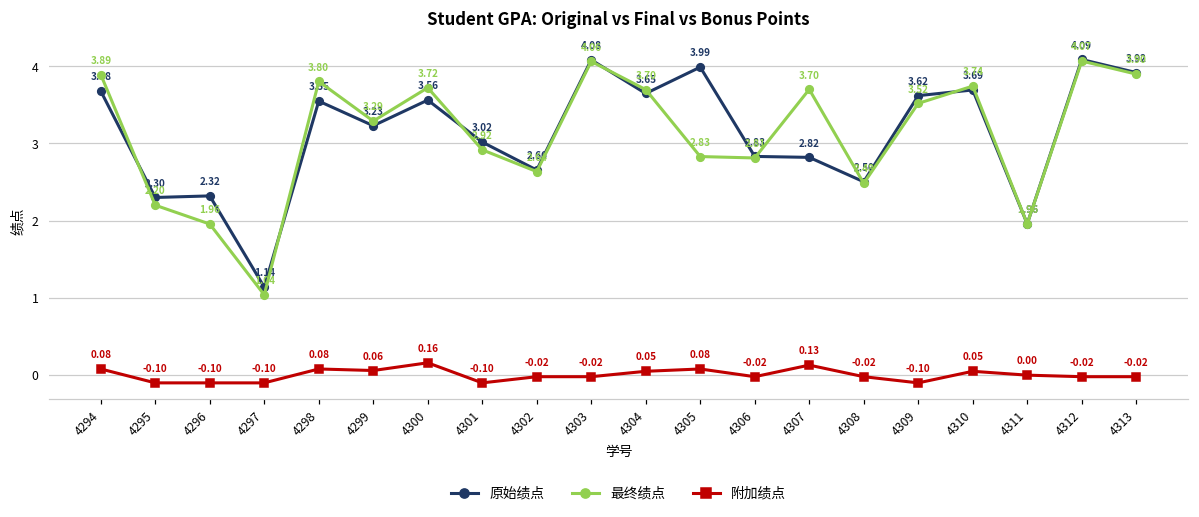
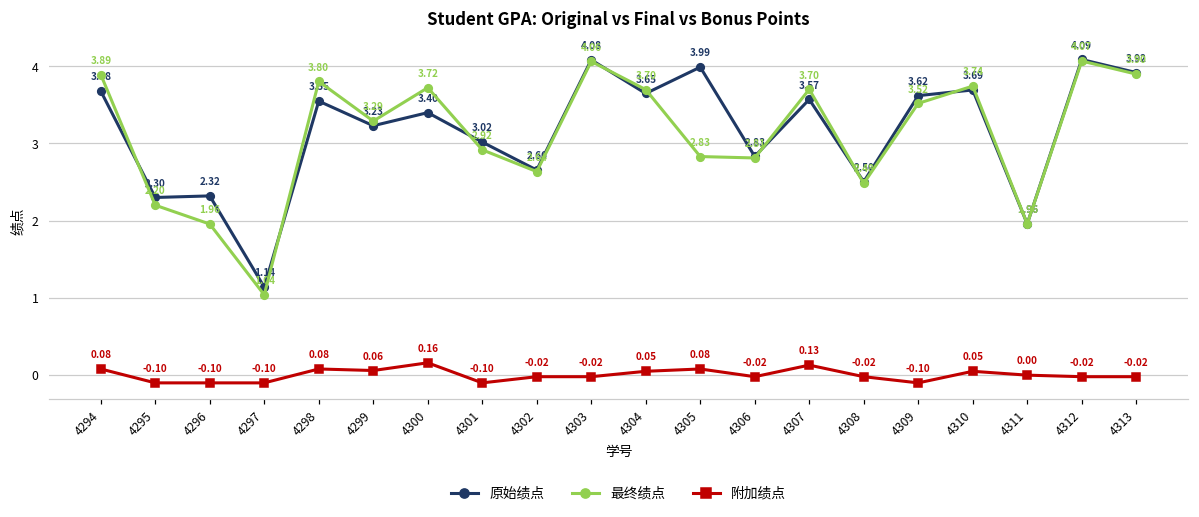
  {
    "原始绩点": {
      "4296": 2.32,
-     "4300": 3.56,
+     "4300": 3.40,
      "4305": 3.99,
-     "4307": 2.82
+     "4307": 3.57
    },
    "最终绩点": {
      "4294": 3.89,
      "4296": 1.96,
      "4298": 3.80,
      "4300": 3.72,
      "4305": 2.83,
      "4307": 3.70
    },
    "附加绩点": {
      "4294": 0.08,
      "4295": -0.10,
      "4296": -0.10,
      "4297": -0.10,
      "4298": 0.08,
      "4299": 0.06,
      "4300": 0.16,
      "4301": -0.10,
      "4302": -0.02,
      "4303": -0.02,
      "4304": 0.05,
      "4305": 0.08,
      "4306": -0.02,
      "4307": 0.13,
      "4308": -0.02,
      "4309": -0.10,
      "4310": 0.05,
      "4311": 0.00,
      "4312": -0.02,
      "4313": -0.02
    }
  }
